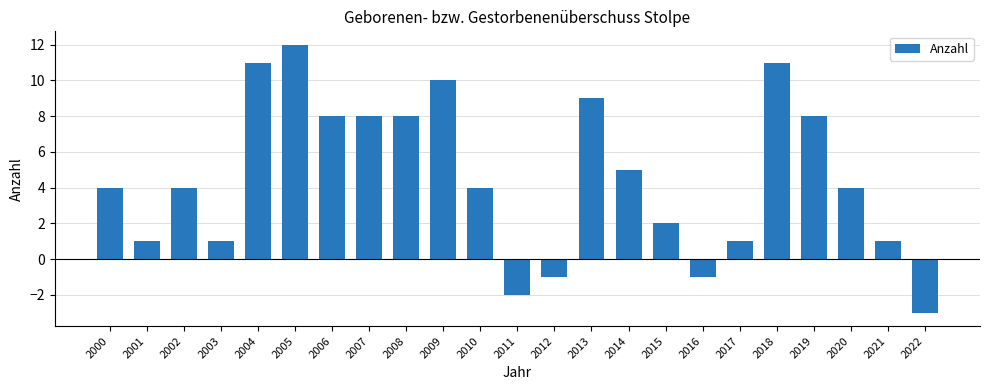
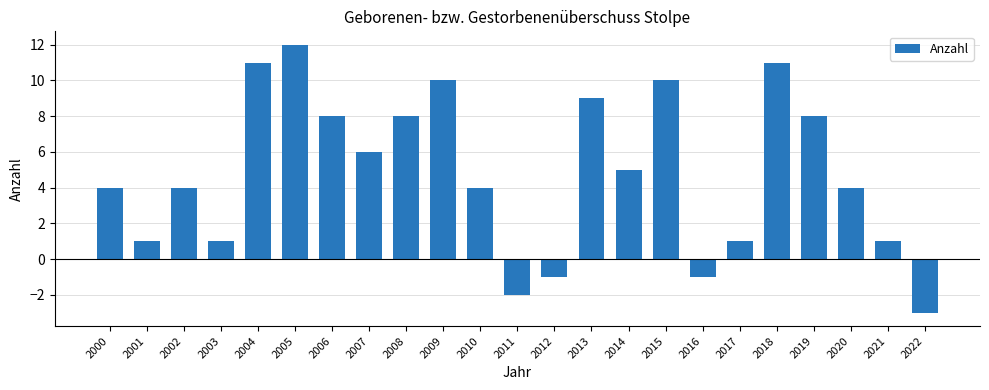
  {
    "2000": 4,
    "2001": 1,
    "2002": 4,
    "2003": 1,
    "2004": 11,
    "2005": 12,
    "2006": 8,
-   "2007": 8,
+   "2007": 6,
    "2008": 8,
    "2009": 10,
    "2010": 4,
    "2011": -2,
    "2012": -1,
    "2013": 9,
    "2014": 5,
-   "2015": 2,
+   "2015": 10,
    "2016": -1,
    "2017": 1,
    "2018": 11,
    "2019": 8,
    "2020": 4,
    "2021": 1,
    "2022": -3
  }
